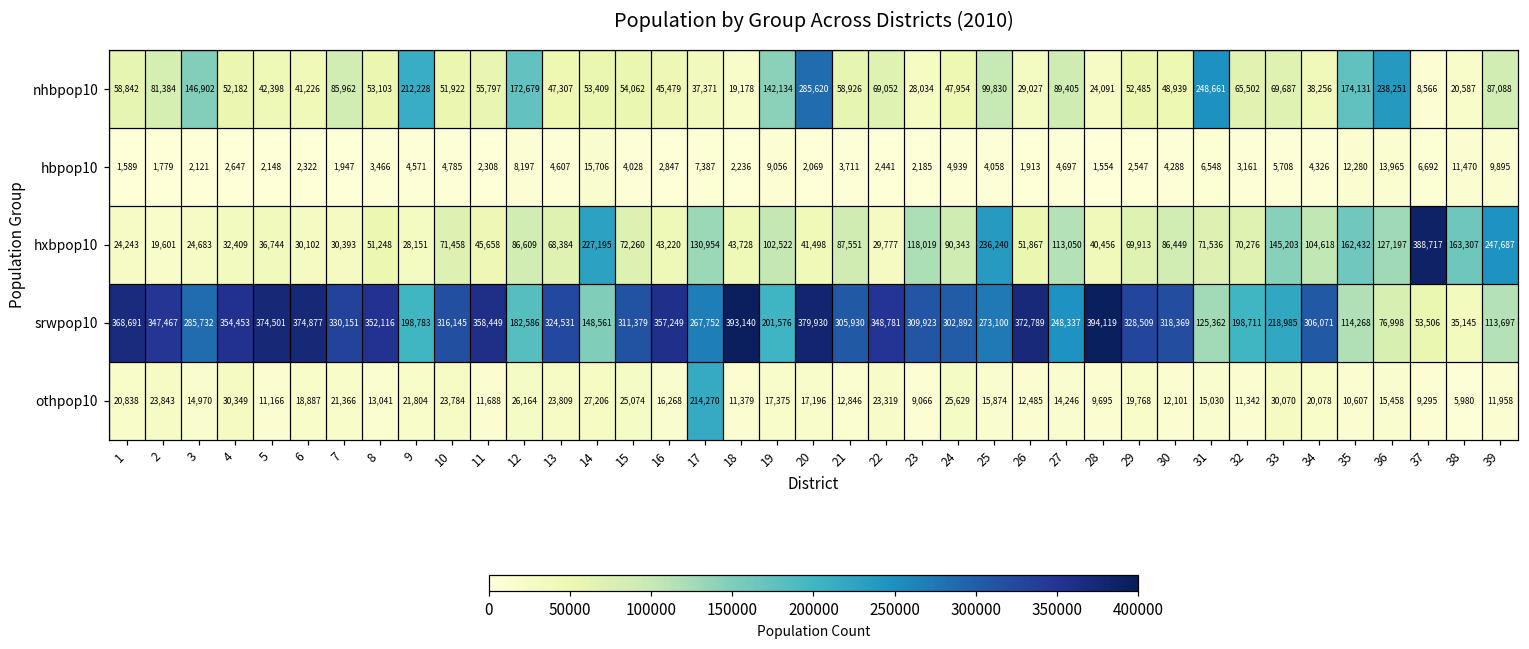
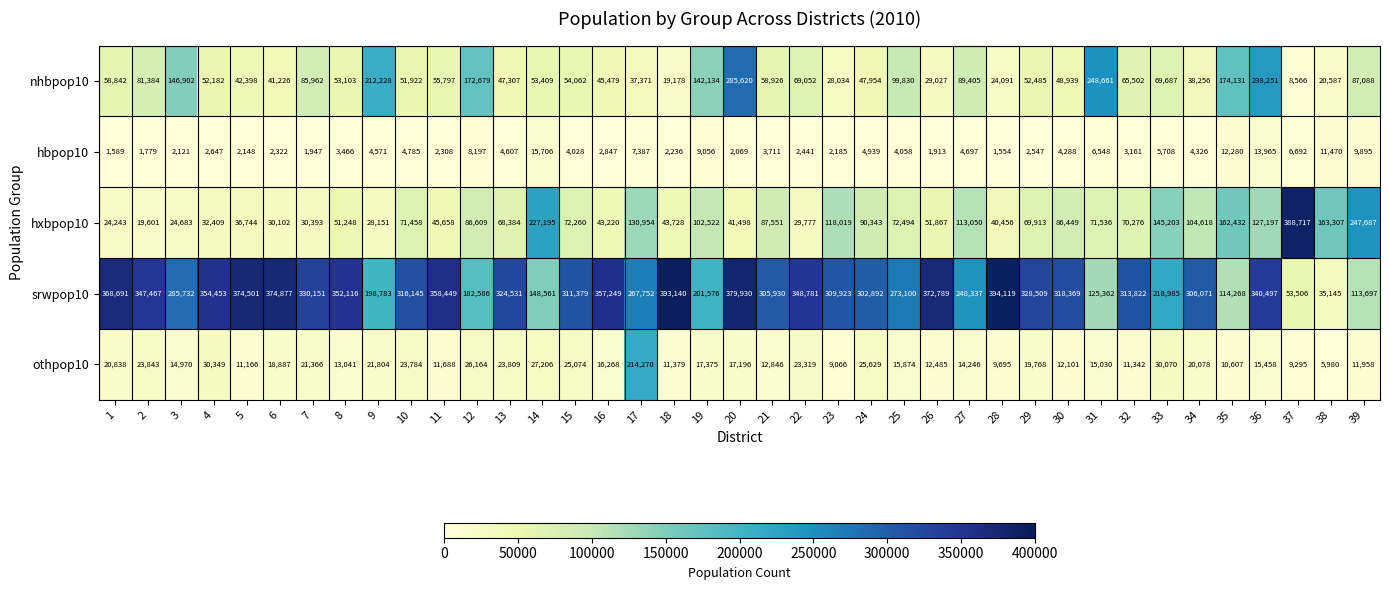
  {
    "nhbpop10": {
      "1": "58,842",
      "2": "81,384",
      "3": "146,902",
      "4": "52,182",
      "5": "42,398",
      "6": "41,226",
      "7": "85,962",
      "8": "53,103",
      "9": "212,228",
      "10": "51,922",
      "11": "55,797",
      "12": "172,679",
      "13": "47,307",
      "14": "53,409",
      "15": "54,062",
      "16": "45,479",
      "17": "37,371",
      "18": "19,178",
      "19": "142,134",
      "20": "285,620",
      "21": "58,926",
      "22": "69,052",
      "23": "28,034",
      "24": "47,954",
      "25": "99,830",
      "26": "29,027",
      "27": "89,405",
      "28": "24,091",
      "29": "52,485",
      "30": "48,939",
      "31": "248,661",
      "32": "65,502",
      "33": "69,687",
      "34": "38,256",
      "35": "174,131",
      "36": "238,251",
      "37": "8,566",
      "38": "20,587",
      "39": "87,088"
    },
    "hbpop10": {
      "1": "1,589",
      "2": "1,779",
      "3": "2,121",
      "4": "2,647",
      "5": "2,148",
      "6": "2,322",
      "7": "1,947",
      "8": "3,466",
      "9": "4,571",
      "10": "4,785",
      "11": "2,308",
      "12": "8,197",
      "13": "4,607",
      "14": "15,706",
      "15": "4,028",
      "16": "2,847",
      "17": "7,387",
      "18": "2,236",
      "19": "9,056",
      "20": "2,069",
      "21": "3,711",
      "22": "2,441",
      "23": "2,185",
      "24": "4,939",
      "25": "4,058",
      "26": "1,913",
      "27": "4,697",
      "28": "1,554",
      "29": "2,547",
      "30": "4,288",
      "31": "6,548",
      "32": "3,161",
      "33": "5,708",
      "34": "4,326",
      "35": "12,280",
      "36": "13,965",
      "37": "6,692",
      "38": "11,470",
      "39": "9,895"
    },
    "hxbpop10": {
      "1": "24,243",
      "2": "19,601",
      "3": "24,683",
      "4": "32,409",
      "5": "36,744",
      "6": "30,102",
      "7": "30,393",
      "8": "51,248",
      "9": "28,151",
      "10": "71,458",
      "11": "45,658",
      "12": "86,609",
      "13": "68,384",
      "14": "227,195",
      "15": "72,260",
      "16": "43,220",
      "17": "130,954",
      "18": "43,728",
      "19": "102,522",
      "20": "41,498",
      "21": "87,551",
      "22": "29,777",
      "23": "118,019",
      "24": "90,343",
-     "25": "236,240",
+     "25": "72,494",
      "26": "51,867",
      "27": "113,050",
      "28": "40,456",
      "29": "69,913",
      "30": "86,449",
      "31": "71,536",
      "32": "70,276",
      "33": "145,203",
      "34": "104,618",
      "35": "162,432",
      "36": "127,197",
      "37": "388,717",
      "38": "163,307",
      "39": "247,687"
    },
    "srwpop10": {
      "1": "368,691",
      "2": "347,467",
      "3": "285,732",
      "4": "354,453",
      "5": "374,501",
      "6": "374,877",
      "7": "330,151",
      "8": "352,116",
      "9": "198,783",
      "10": "316,145",
      "11": "358,449",
      "12": "182,586",
      "13": "324,531",
      "14": "148,561",
      "15": "311,379",
      "16": "357,249",
      "17": "267,752",
      "18": "393,140",
      "19": "201,576",
      "20": "379,930",
      "21": "305,930",
      "22": "348,781",
      "23": "309,923",
      "24": "302,892",
      "25": "273,100",
      "26": "372,789",
      "27": "248,337",
      "28": "394,119",
      "29": "328,509",
      "30": "318,369",
      "31": "125,362",
-     "32": "198,711",
+     "32": "313,822",
      "33": "218,985",
      "34": "306,071",
      "35": "114,268",
-     "36": "76,998",
+     "36": "340,497",
      "37": "53,506",
      "38": "35,145",
      "39": "113,697"
    },
    "othpop10": {
      "1": "20,838",
      "2": "23,843",
      "3": "14,970",
      "4": "30,349",
      "5": "11,166",
      "6": "18,887",
      "7": "21,366",
      "8": "13,041",
      "9": "21,804",
      "10": "23,784",
      "11": "11,688",
      "12": "26,164",
      "13": "23,809",
      "14": "27,206",
      "15": "25,074",
      "16": "16,268",
      "17": "214,270",
      "18": "11,379",
      "19": "17,375",
      "20": "17,196",
      "21": "12,846",
      "22": "23,319",
      "23": "9,066",
      "24": "25,629",
      "25": "15,874",
      "26": "12,485",
      "27": "14,246",
      "28": "9,695",
      "29": "19,768",
      "30": "12,101",
      "31": "15,030",
      "32": "11,342",
      "33": "30,070",
      "34": "20,078",
      "35": "10,607",
      "36": "15,458",
      "37": "9,295",
      "38": "5,980",
      "39": "11,958"
    }
  }
